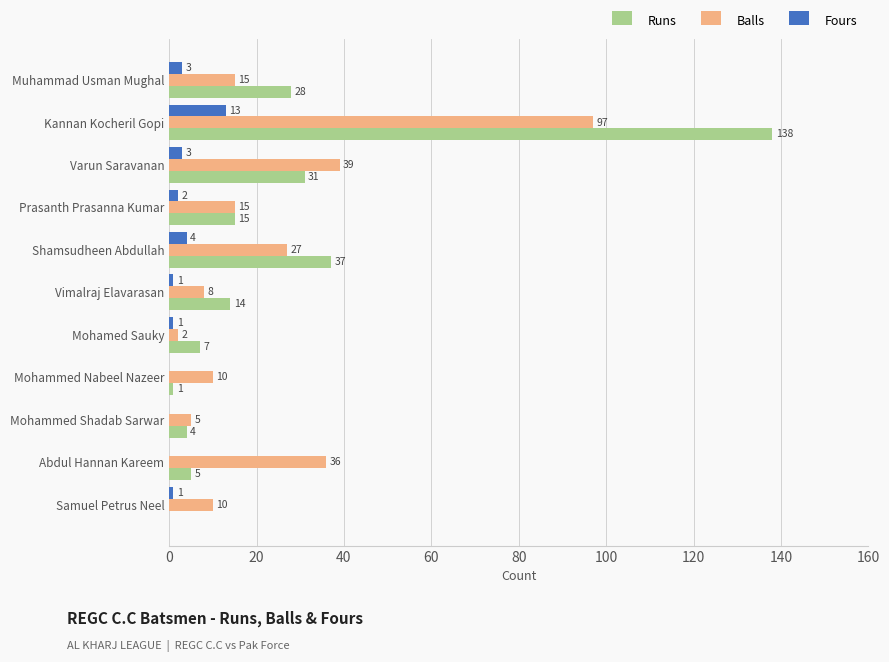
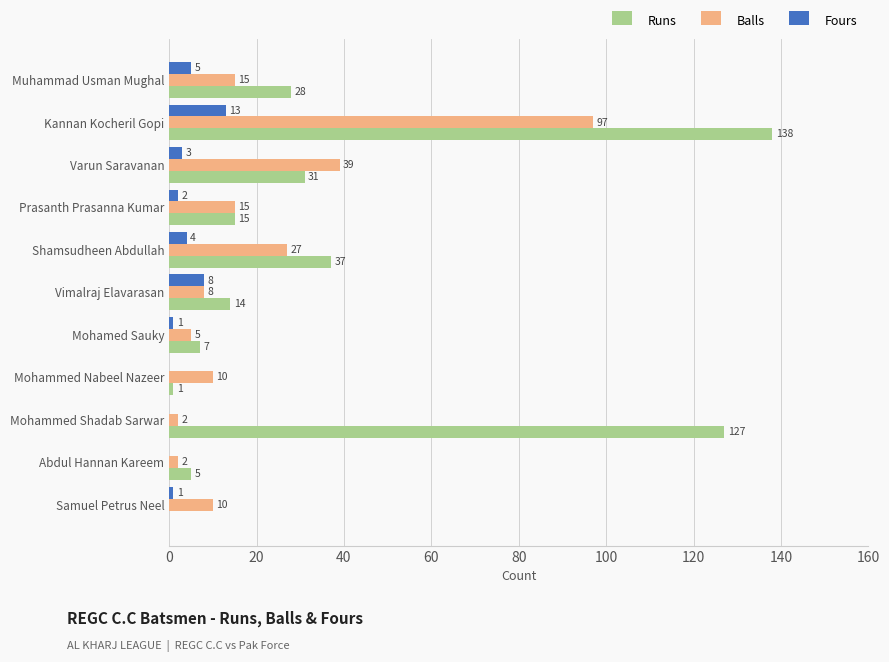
  {
    "Runs": {
      "Muhammad Usman Mughal": 28,
      "Kannan Kocheril Gopi": 138,
      "Varun Saravanan": 31,
      "Prasanth Prasanna Kumar": 15,
      "Shamsudheen Abdullah": 37,
      "Vimalraj Elavarasan": 14,
      "Mohamed Sauky": 7,
      "Mohammed Nabeel Nazeer": 1,
-     "Mohammed Shadab Sarwar": 4,
+     "Mohammed Shadab Sarwar": 127,
      "Abdul Hannan Kareem": 5
    },
    "Balls": {
      "Muhammad Usman Mughal": 15,
      "Kannan Kocheril Gopi": 97,
      "Varun Saravanan": 39,
      "Prasanth Prasanna Kumar": 15,
      "Shamsudheen Abdullah": 27,
      "Vimalraj Elavarasan": 8,
-     "Mohamed Sauky": 2,
+     "Mohamed Sauky": 5,
      "Mohammed Nabeel Nazeer": 10,
-     "Mohammed Shadab Sarwar": 5,
-     "Abdul Hannan Kareem": 36,
+     "Mohammed Shadab Sarwar": 2,
+     "Abdul Hannan Kareem": 2,
      "Samuel Petrus Neel": 10
    },
    "Fours": {
-     "Muhammad Usman Mughal": 3,
+     "Muhammad Usman Mughal": 5,
      "Kannan Kocheril Gopi": 13,
      "Varun Saravanan": 3,
      "Prasanth Prasanna Kumar": 2,
      "Shamsudheen Abdullah": 4,
-     "Vimalraj Elavarasan": 1,
+     "Vimalraj Elavarasan": 8,
      "Mohamed Sauky": 1,
      "Samuel Petrus Neel": 1
    }
  }
